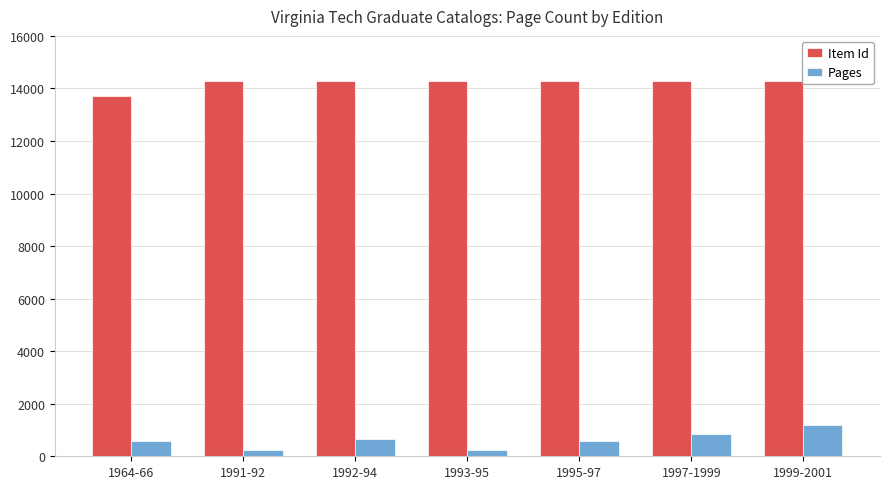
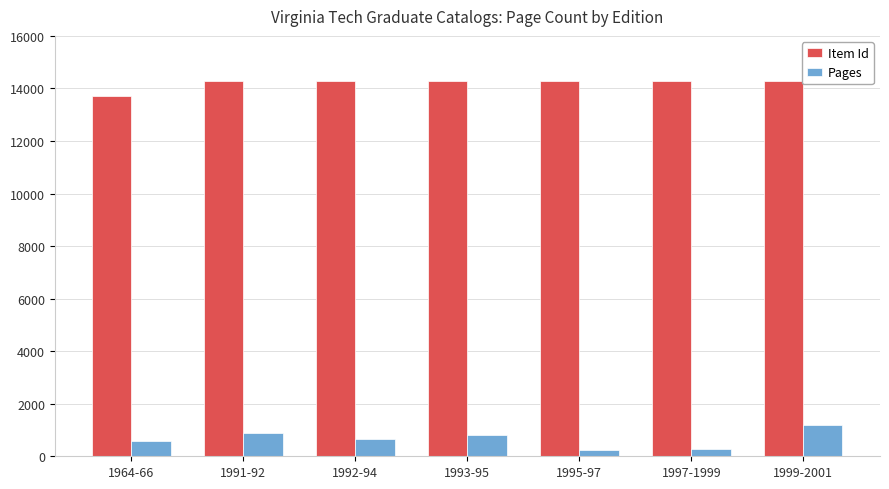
  {
    "Item Id": {
      "1964-66": 13700,
      "1991-92": 14300,
      "1992-94": 14300,
      "1993-95": 14300,
      "1995-97": 14300,
      "1997-1999": 14300,
      "1999-2001": 14300
    },
    "Pages": {
      "1964-66": 600,
-     "1991-92": 200,
+     "1991-92": 900,
      "1992-94": 700,
-     "1993-95": 200,
-     "1995-97": 600,
-     "1997-1999": 800,
+     "1993-95": 800,
+     "1995-97": 200,
+     "1997-1999": 300,
      "1999-2001": 1200
    }
  }
